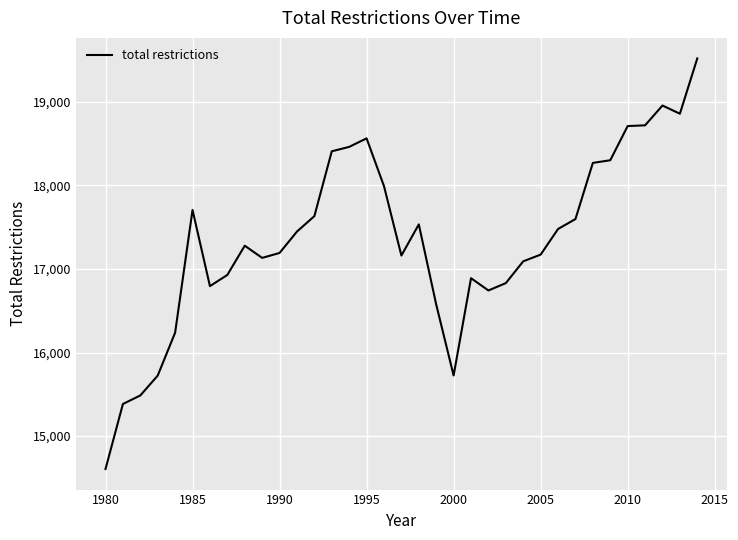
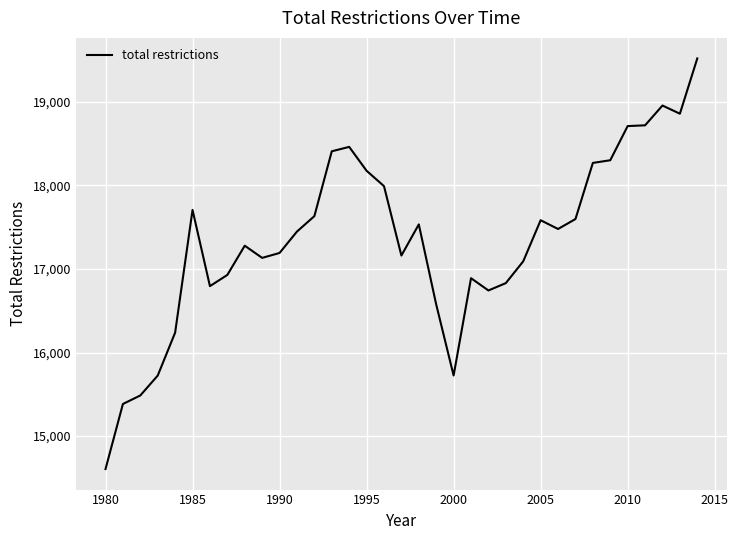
  {
    "1980": "14,600",
    "1985": "17,700",
    "1990": "17,200",
-   "1995": "18,600",
+   "1995": "18,200",
    "2000": "15,700",
-   "2005": "17,200",
+   "2005": "17,600",
    "2010": "18,700"
  }
